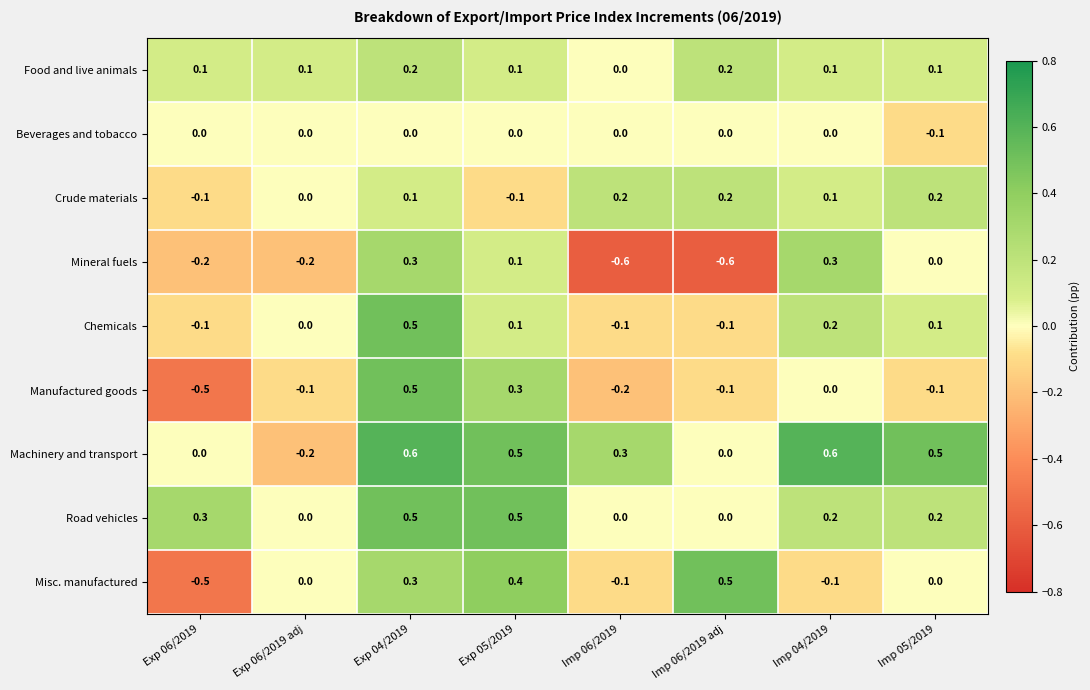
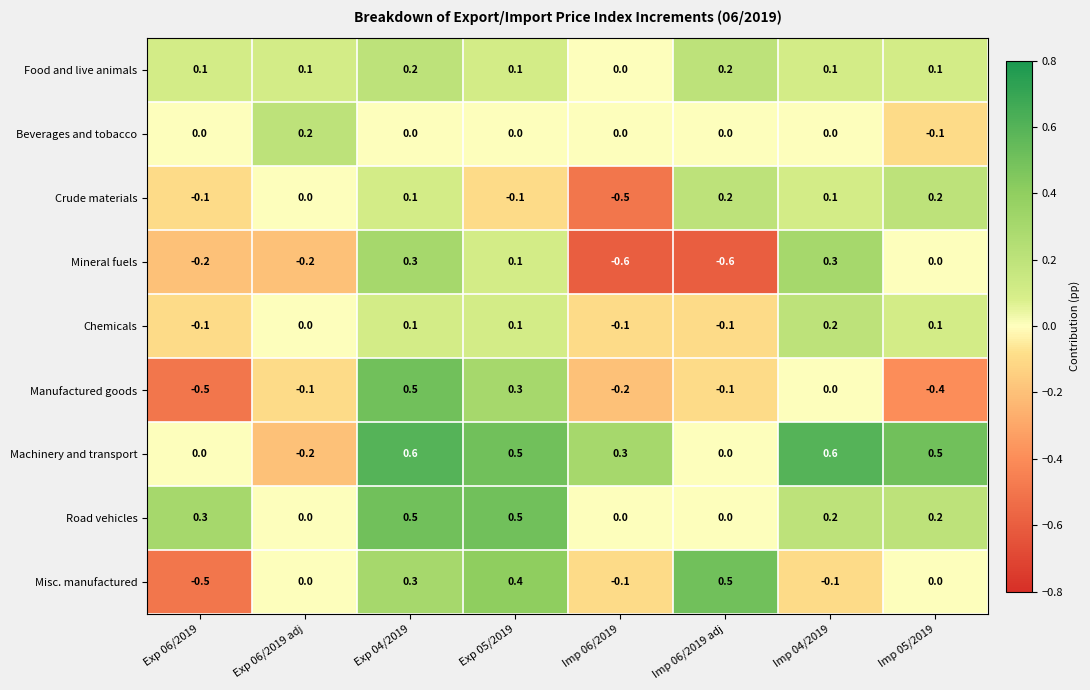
  {
    "Food and live animals": {
      "Exp 06/2019": 0.1,
      "Exp 06/2019 adj": 0.1,
      "Exp 04/2019": 0.2,
      "Exp 05/2019": 0.1,
      "Imp 06/2019": 0.0,
      "Imp 06/2019 adj": 0.2,
      "Imp 04/2019": 0.1,
      "Imp 05/2019": 0.1
    },
    "Beverages and tobacco": {
      "Exp 06/2019": 0.0,
-     "Exp 06/2019 adj": 0.0,
+     "Exp 06/2019 adj": 0.2,
      "Exp 04/2019": 0.0,
      "Exp 05/2019": 0.0,
      "Imp 06/2019": 0.0,
      "Imp 06/2019 adj": 0.0,
      "Imp 04/2019": 0.0,
      "Imp 05/2019": -0.1
    },
    "Crude materials": {
      "Exp 06/2019": -0.1,
      "Exp 06/2019 adj": 0.0,
      "Exp 04/2019": 0.1,
      "Exp 05/2019": -0.1,
-     "Imp 06/2019": 0.2,
+     "Imp 06/2019": -0.5,
      "Imp 06/2019 adj": 0.2,
      "Imp 04/2019": 0.1,
      "Imp 05/2019": 0.2
    },
    "Mineral fuels": {
      "Exp 06/2019": -0.2,
      "Exp 06/2019 adj": -0.2,
      "Exp 04/2019": 0.3,
      "Exp 05/2019": 0.1,
      "Imp 06/2019": -0.6,
      "Imp 06/2019 adj": -0.6,
      "Imp 04/2019": 0.3,
      "Imp 05/2019": 0.0
    },
    "Chemicals": {
      "Exp 06/2019": -0.1,
      "Exp 06/2019 adj": 0.0,
-     "Exp 04/2019": 0.5,
+     "Exp 04/2019": 0.1,
      "Exp 05/2019": 0.1,
      "Imp 06/2019": -0.1,
      "Imp 06/2019 adj": -0.1,
      "Imp 04/2019": 0.2,
      "Imp 05/2019": 0.1
    },
    "Manufactured goods": {
      "Exp 06/2019": -0.5,
      "Exp 06/2019 adj": -0.1,
      "Exp 04/2019": 0.5,
      "Exp 05/2019": 0.3,
      "Imp 06/2019": -0.2,
      "Imp 06/2019 adj": -0.1,
      "Imp 04/2019": 0.0,
-     "Imp 05/2019": -0.1
+     "Imp 05/2019": -0.4
    },
    "Machinery and transport": {
      "Exp 06/2019": 0.0,
      "Exp 06/2019 adj": -0.2,
      "Exp 04/2019": 0.6,
      "Exp 05/2019": 0.5,
      "Imp 06/2019": 0.3,
      "Imp 06/2019 adj": 0.0,
      "Imp 04/2019": 0.6,
      "Imp 05/2019": 0.5
    },
    "Road vehicles": {
      "Exp 06/2019": 0.3,
      "Exp 06/2019 adj": 0.0,
      "Exp 04/2019": 0.5,
      "Exp 05/2019": 0.5,
      "Imp 06/2019": 0.0,
      "Imp 06/2019 adj": 0.0,
      "Imp 04/2019": 0.2,
      "Imp 05/2019": 0.2
    },
    "Misc. manufactured": {
      "Exp 06/2019": -0.5,
      "Exp 06/2019 adj": 0.0,
      "Exp 04/2019": 0.3,
      "Exp 05/2019": 0.4,
      "Imp 06/2019": -0.1,
      "Imp 06/2019 adj": 0.5,
      "Imp 04/2019": -0.1,
      "Imp 05/2019": 0.0
    }
  }
